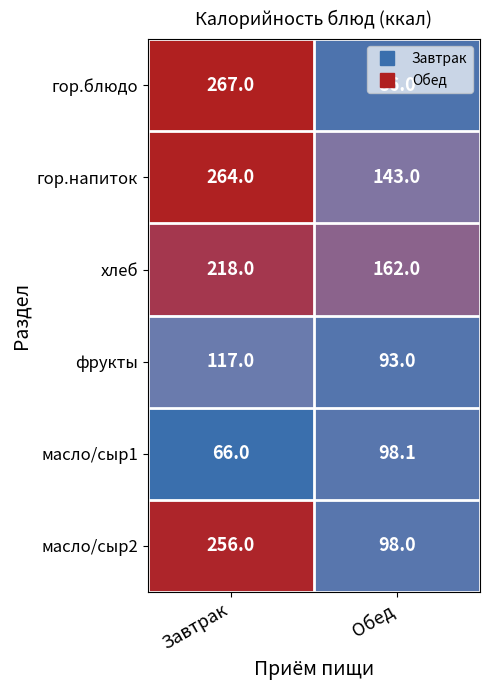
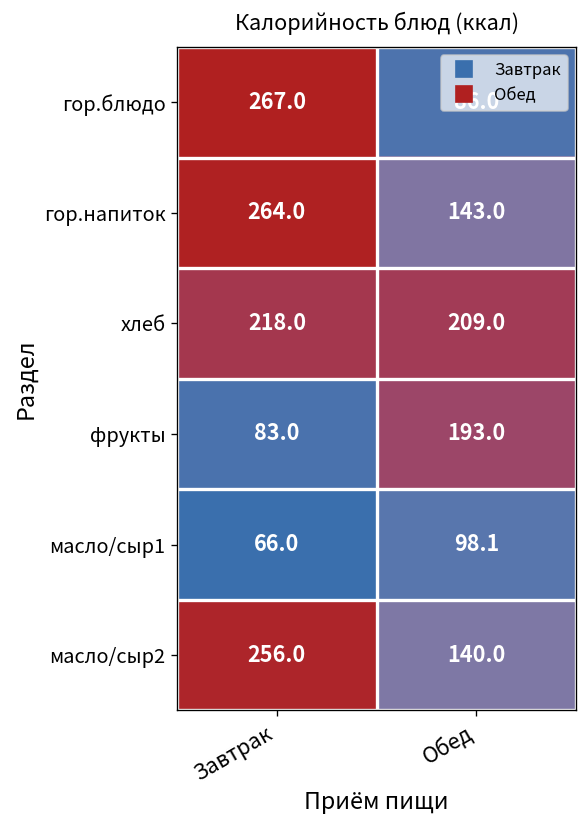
  {
    "гор.блюдо": {
      "Завтрак": 267.0
    },
    "гор.напиток": {
      "Завтрак": 264.0,
      "Обед": 143.0
    },
    "хлеб": {
      "Завтрак": 218.0,
-     "Обед": 162.0
+     "Обед": 209.0
    },
    "фрукты": {
-     "Завтрак": 117.0,
-     "Обед": 93.0
+     "Завтрак": 83.0,
+     "Обед": 193.0
    },
    "масло/сыр1": {
      "Завтрак": 66.0,
      "Обед": 98.1
    },
    "масло/сыр2": {
      "Завтрак": 256.0,
-     "Обед": 98.0
+     "Обед": 140.0
    }
  }
